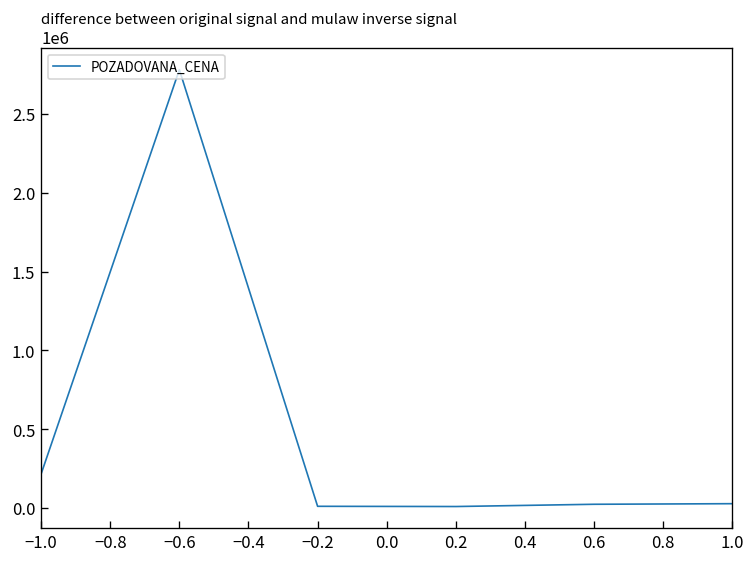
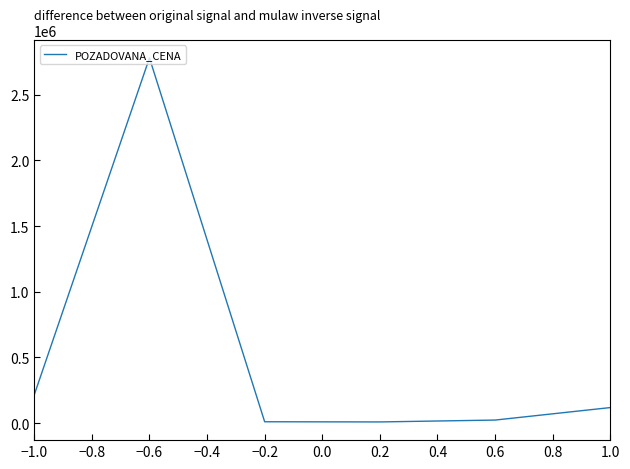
  {
    "−1.0": 210000,
    "−0.2": 10000,
    "0.2": 10000,
    "0.6": 20000,
-   "1.0": 30000
+   "1.0": 120000
  }
